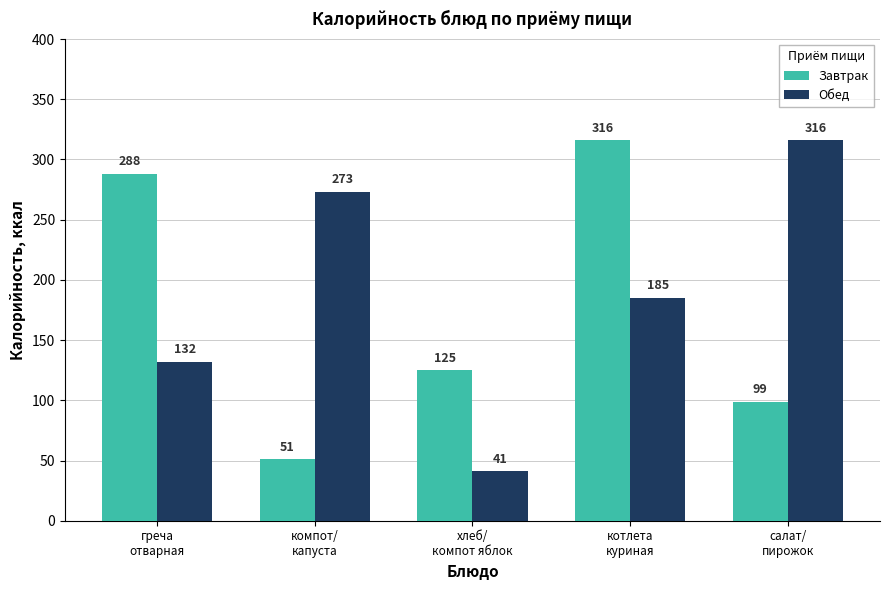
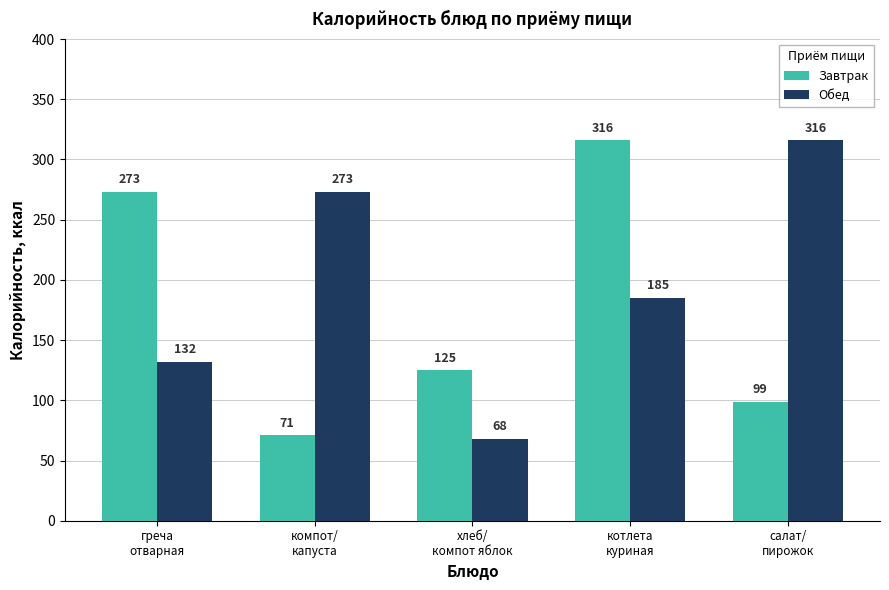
  {
    "Завтрак": {
-     "греча отварная": 288,
-     "компот/ капуста": 51,
+     "греча отварная": 273,
+     "компот/ капуста": 71,
      "хлеб/ компот яблок": 125,
      "котлета куриная": 316,
      "салат/ пирожок": 99
    },
    "Обед": {
      "греча отварная": 132,
      "компот/ капуста": 273,
-     "хлеб/ компот яблок": 41,
+     "хлеб/ компот яблок": 68,
      "котлета куриная": 185,
      "салат/ пирожок": 316
    }
  }
